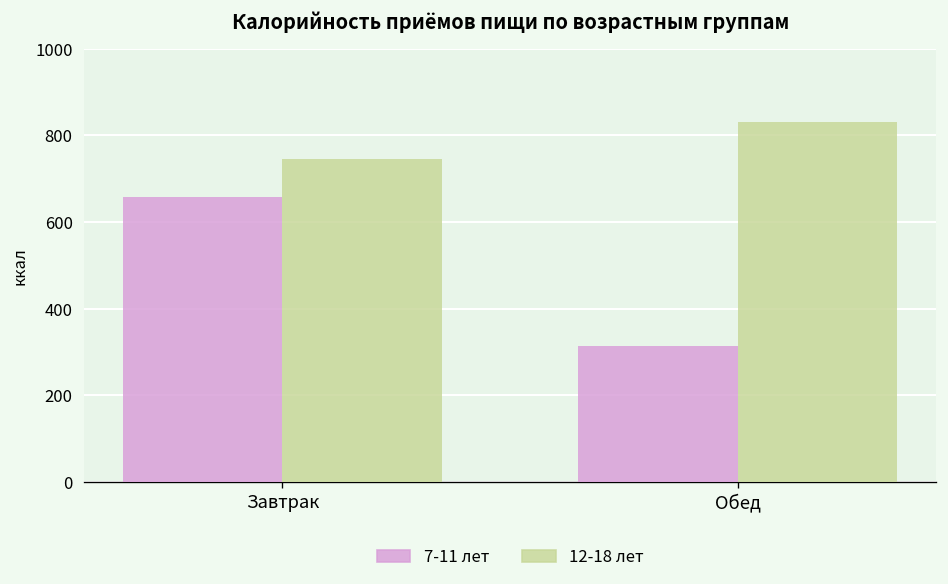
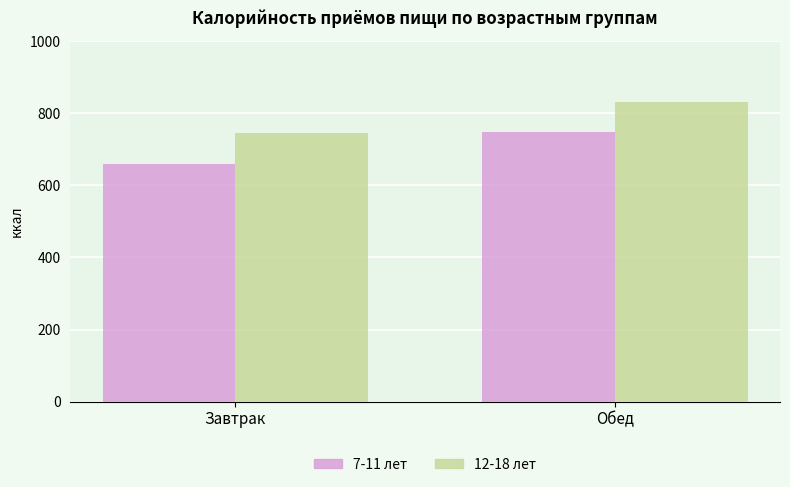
  {
    "7-11 лет": {
      "Завтрак": 660,
-     "Обед": 310
+     "Обед": 750
    },
    "12-18 лет": {
      "Завтрак": 750,
      "Обед": 830
    }
  }
